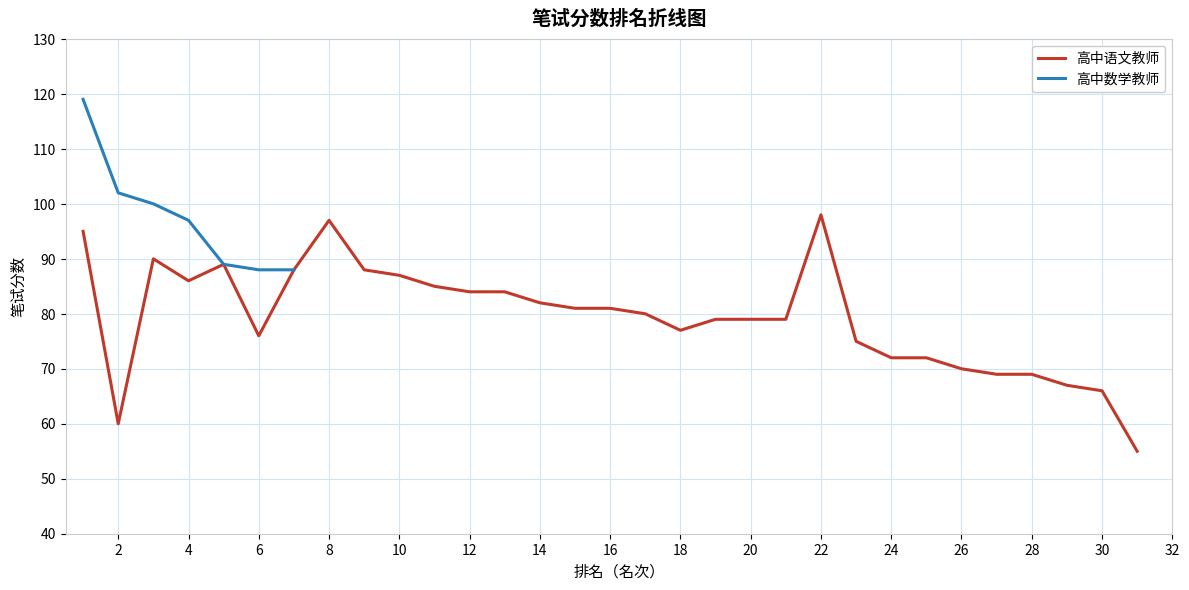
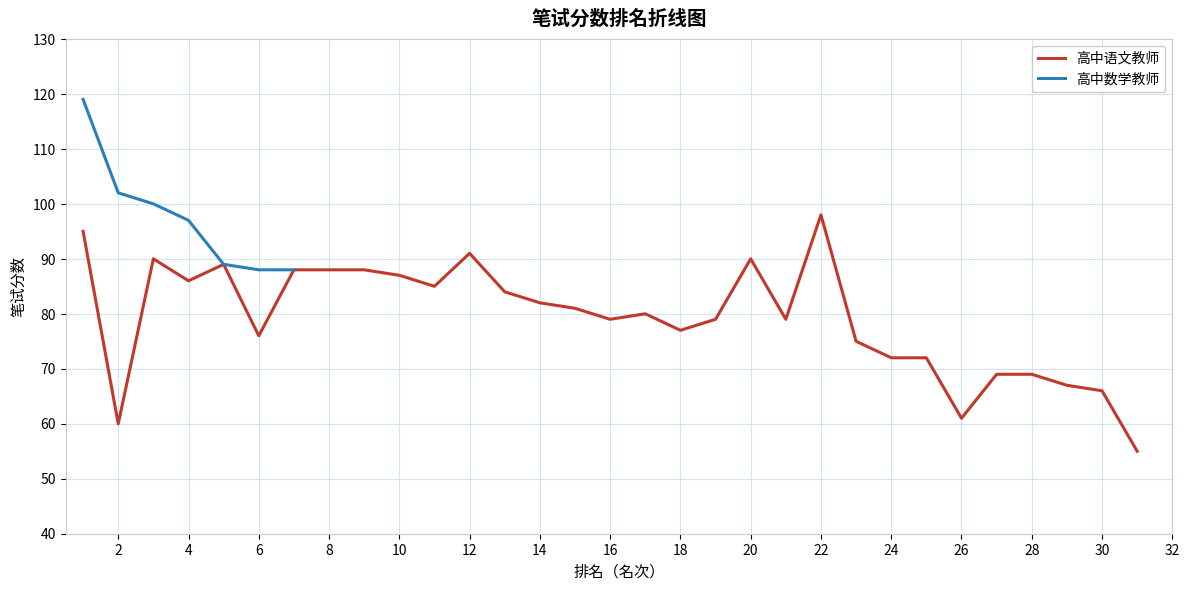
  {
    "高中语文教师": {
      "2": 60,
      "4": 86,
      "6": 76,
-     "8": 97,
+     "8": 88,
      "10": 87,
-     "12": 84,
+     "12": 91,
      "14": 82,
-     "16": 81,
+     "16": 79,
      "18": 77,
-     "20": 79,
+     "20": 90,
      "22": 98,
      "24": 72,
-     "26": 70,
+     "26": 61,
      "28": 69,
      "30": 66
    },
    "高中数学教师": {
      "2": 102,
      "4": 97,
      "6": 88
    }
  }
